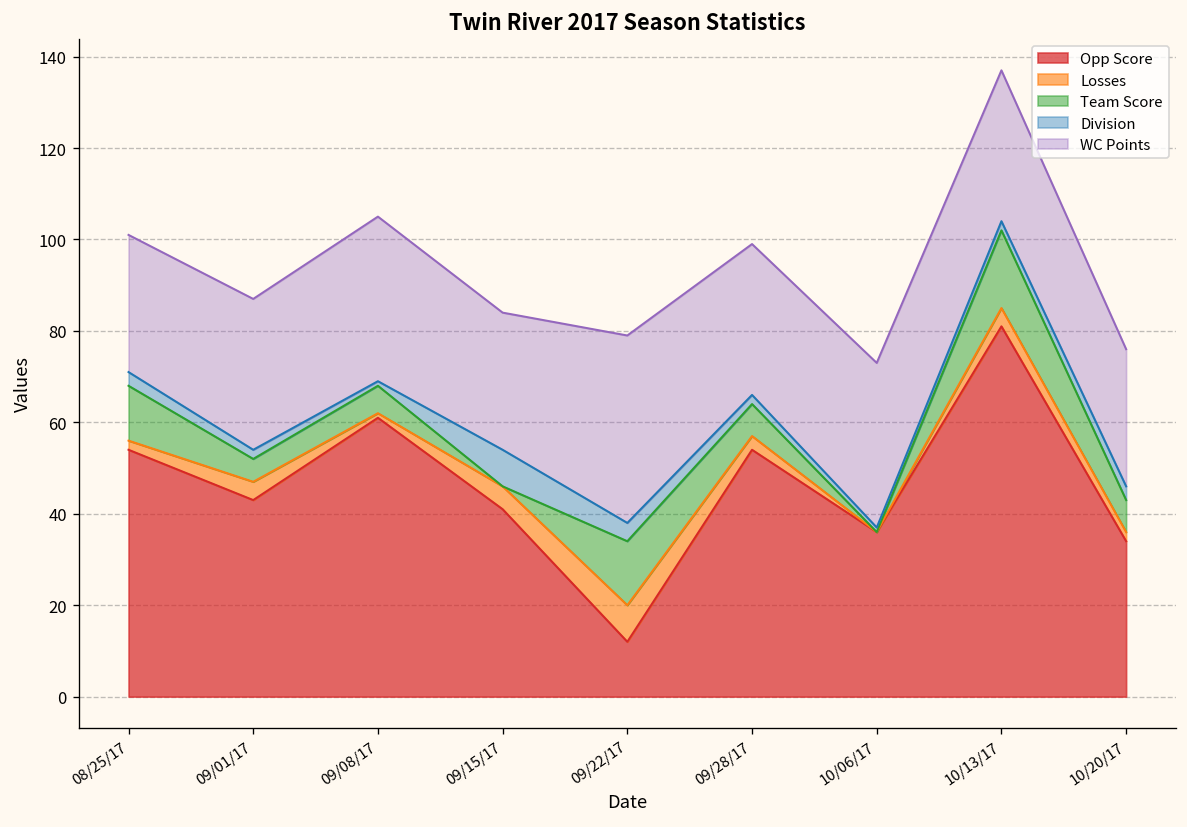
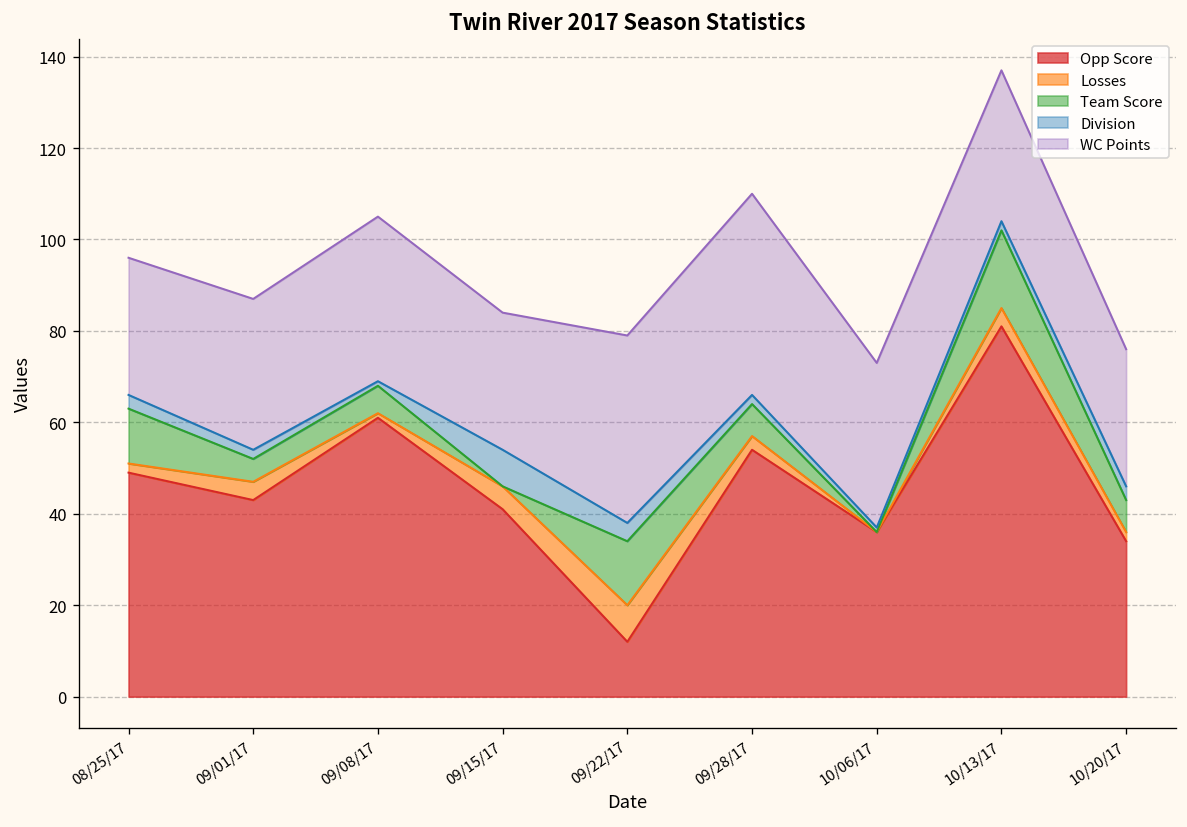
  {
    "Opp Score": {
-     "08/25/17": 54,
+     "08/25/17": 49,
      "09/01/17": 43,
      "09/08/17": 61,
      "09/15/17": 41,
      "09/22/17": 12,
      "09/28/17": 54,
      "10/13/17": 81,
      "10/20/17": 34
    },
    "Losses": {
      "08/25/17": 2,
      "09/01/17": 4,
      "09/08/17": 1,
      "09/22/17": 8,
      "09/28/17": 3,
      "10/13/17": 4,
      "10/20/17": 2
    },
    "Team Score": {
      "08/25/17": 12,
      "09/01/17": 5,
      "09/08/17": 6,
      "09/22/17": 14,
      "09/28/17": 7,
      "10/13/17": 17,
      "10/20/17": 7
    },
    "Division": {
      "08/25/17": 3,
      "09/01/17": 2,
      "09/08/17": 1,
      "09/15/17": 8,
      "09/22/17": 4,
      "09/28/17": 2,
      "10/06/17": 1,
      "10/13/17": 2,
      "10/20/17": 3
    },
    "WC Points": {
      "08/25/17": 30,
      "09/01/17": 33,
      "09/08/17": 36,
      "09/15/17": 30,
      "09/22/17": 41,
-     "09/28/17": 33,
+     "09/28/17": 44,
      "10/06/17": 36,
      "10/13/17": 33,
      "10/20/17": 30
    }
  }
